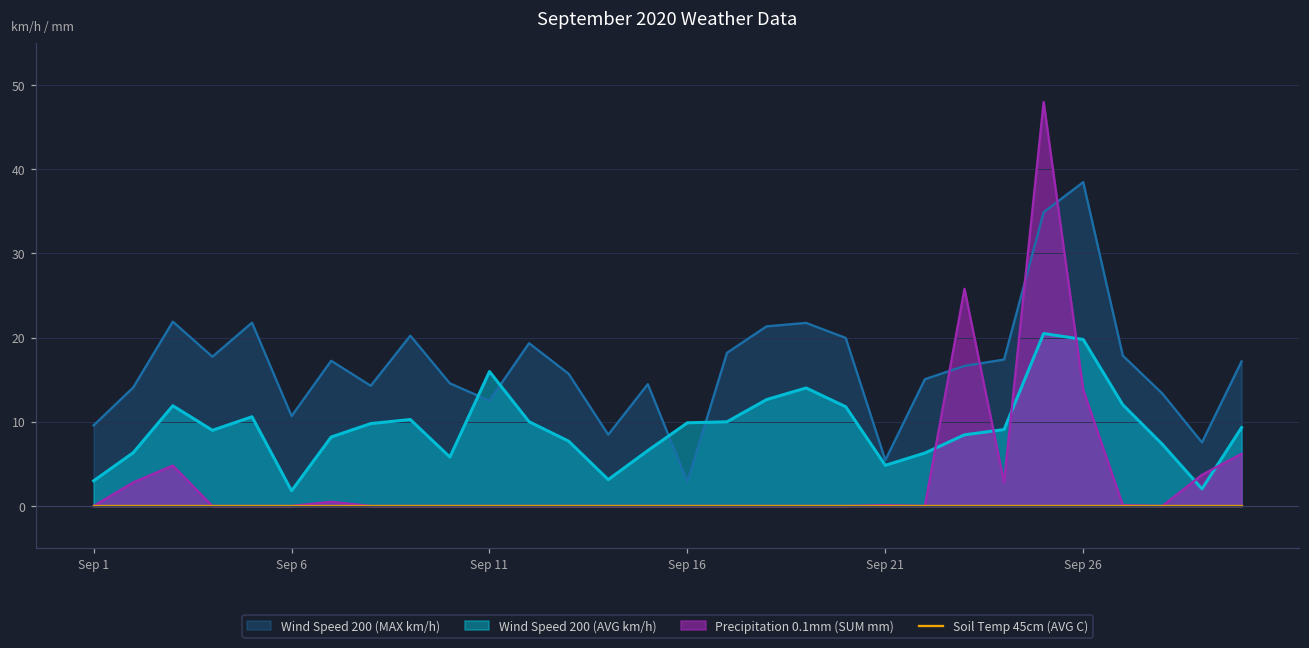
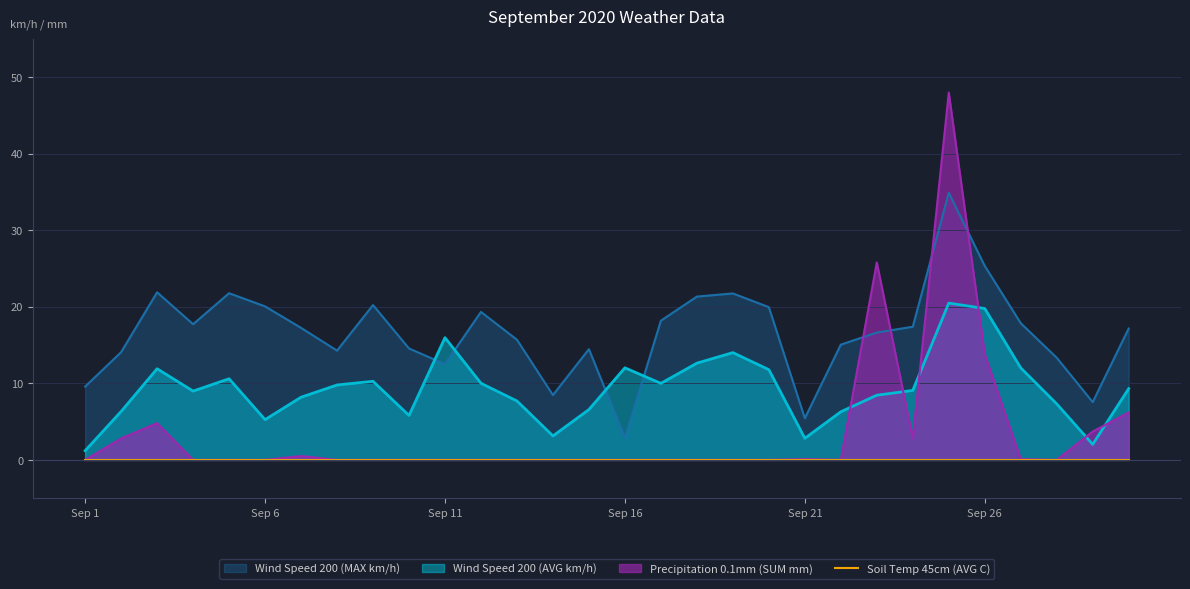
  {
    "Wind Speed 200 (MAX km/h)": {
      "Sep 1": 10,
-     "Sep 6": 11,
+     "Sep 6": 20,
      "Sep 11": 13,
      "Sep 16": 3,
      "Sep 21": 5,
-     "Sep 26": 38
+     "Sep 26": 25
    },
    "Wind Speed 200 (AVG km/h)": {
-     "Sep 1": 3,
-     "Sep 6": 2,
+     "Sep 1": 1,
+     "Sep 6": 5,
      "Sep 11": 16,
-     "Sep 16": 10,
-     "Sep 21": 5,
+     "Sep 16": 12,
+     "Sep 21": 3,
      "Sep 26": 20
    },
    "Precipitation 0.1mm (SUM mm)": {
      "Sep 26": 14
    },
    "Soil Temp 45cm (AVG C)": {
      "Sep 26": 0
    }
  }
